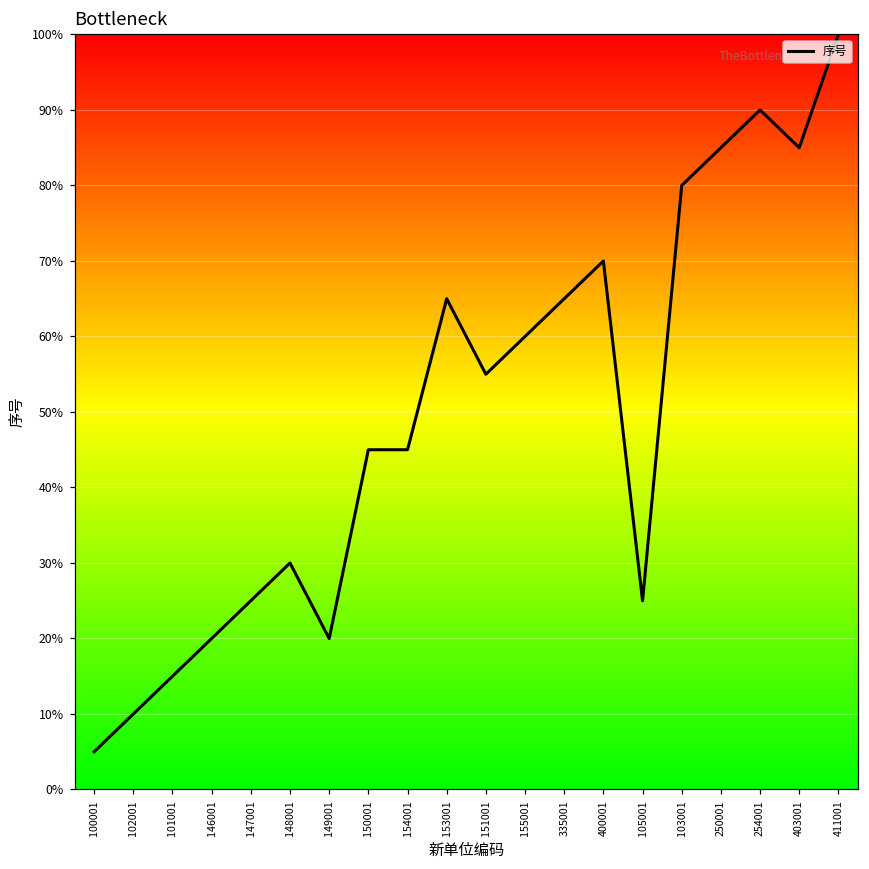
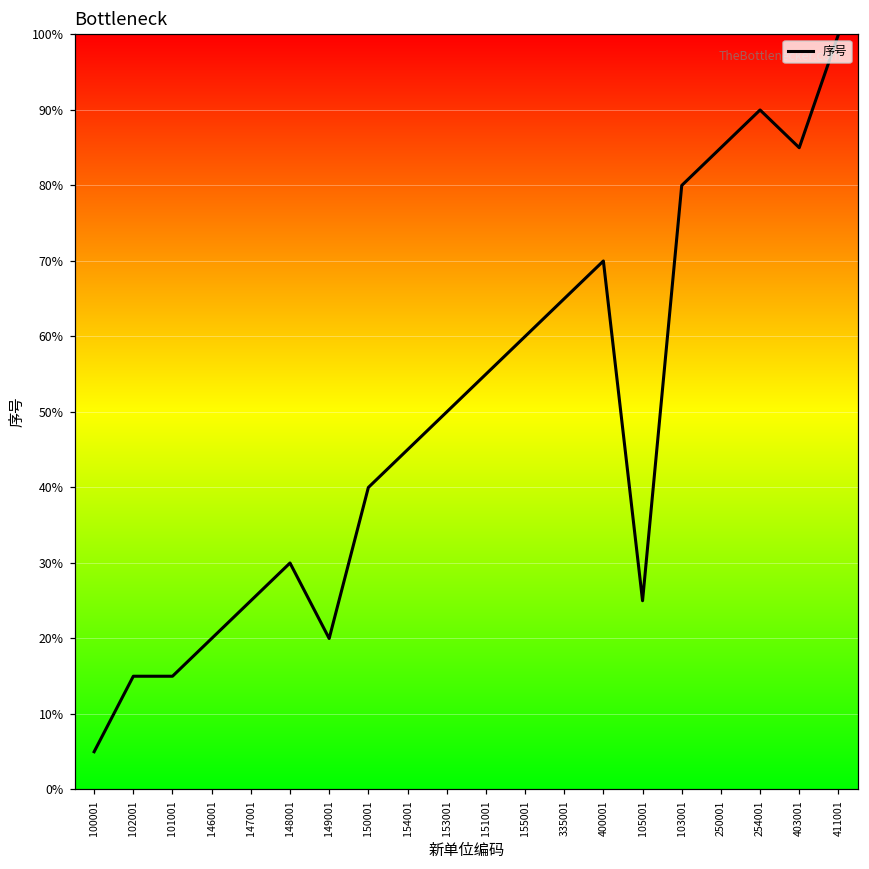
  {
    "100001": "5%",
-   "102001": "10%",
+   "102001": "15%",
    "101001": "15%",
    "146001": "20%",
    "147001": "25%",
    "148001": "30%",
    "149001": "20%",
-   "150001": "45%",
+   "150001": "40%",
    "154001": "45%",
-   "153001": "65%",
+   "153001": "50%",
    "151001": "55%",
    "155001": "60%",
    "335001": "65%",
    "400001": "70%",
    "105001": "25%",
    "103001": "80%",
    "250001": "85%",
    "254001": "90%",
    "403001": "85%",
    "411001": "100%"
  }
